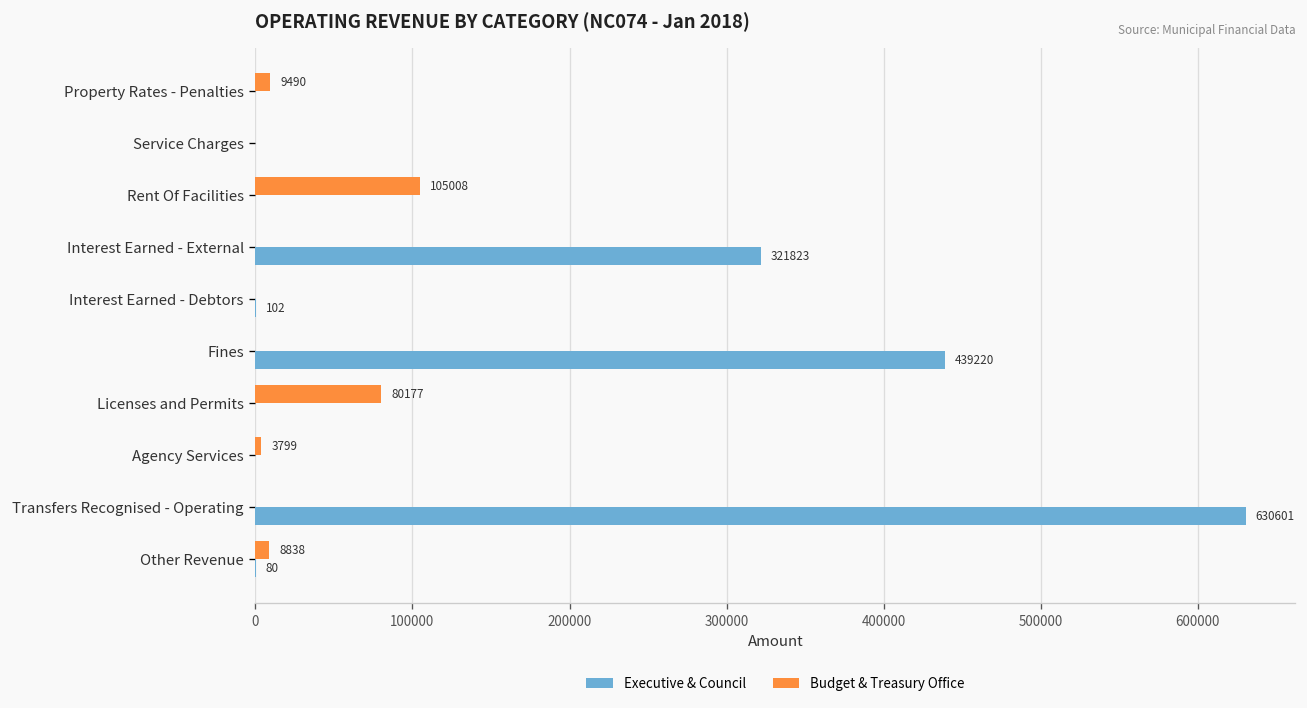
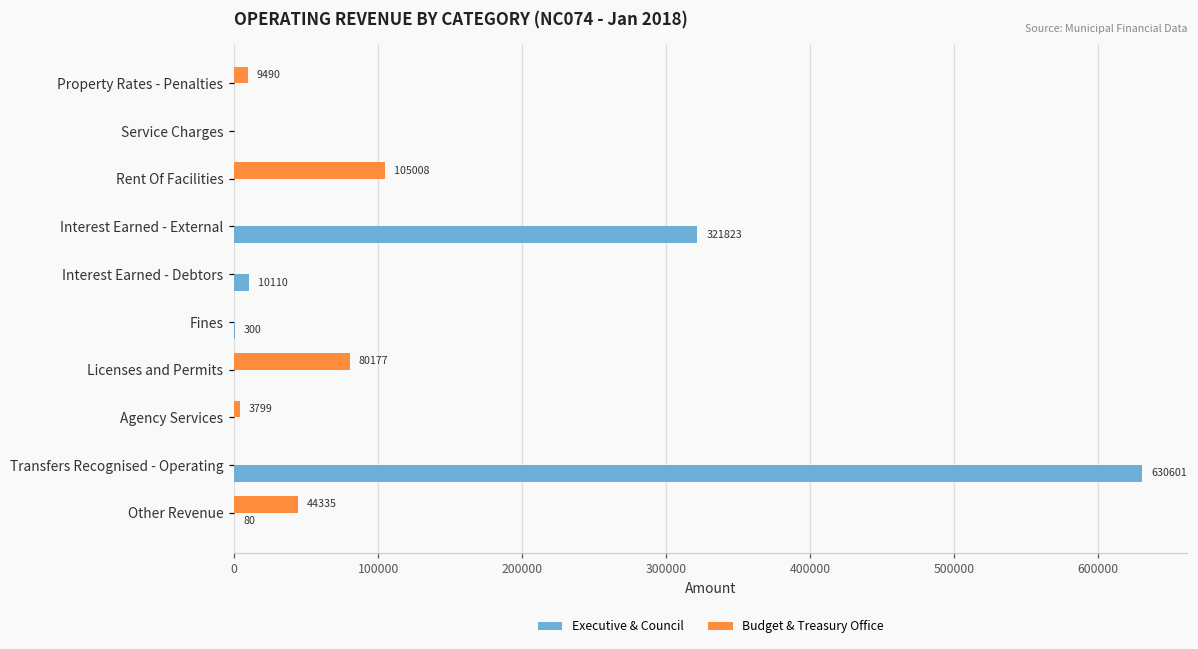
  {
    "Executive & Council": {
      "Interest Earned - External": 321823,
-     "Interest Earned - Debtors": 102,
-     "Fines": 439220,
+     "Interest Earned - Debtors": 10110,
+     "Fines": 300,
      "Transfers Recognised - Operating": 630601,
      "Other Revenue": 80
    },
    "Budget & Treasury Office": {
      "Property Rates - Penalties": 9490,
      "Rent Of Facilities": 105008,
      "Licenses and Permits": 80177,
      "Agency Services": 3799,
-     "Other Revenue": 8838
+     "Other Revenue": 44335
    }
  }
